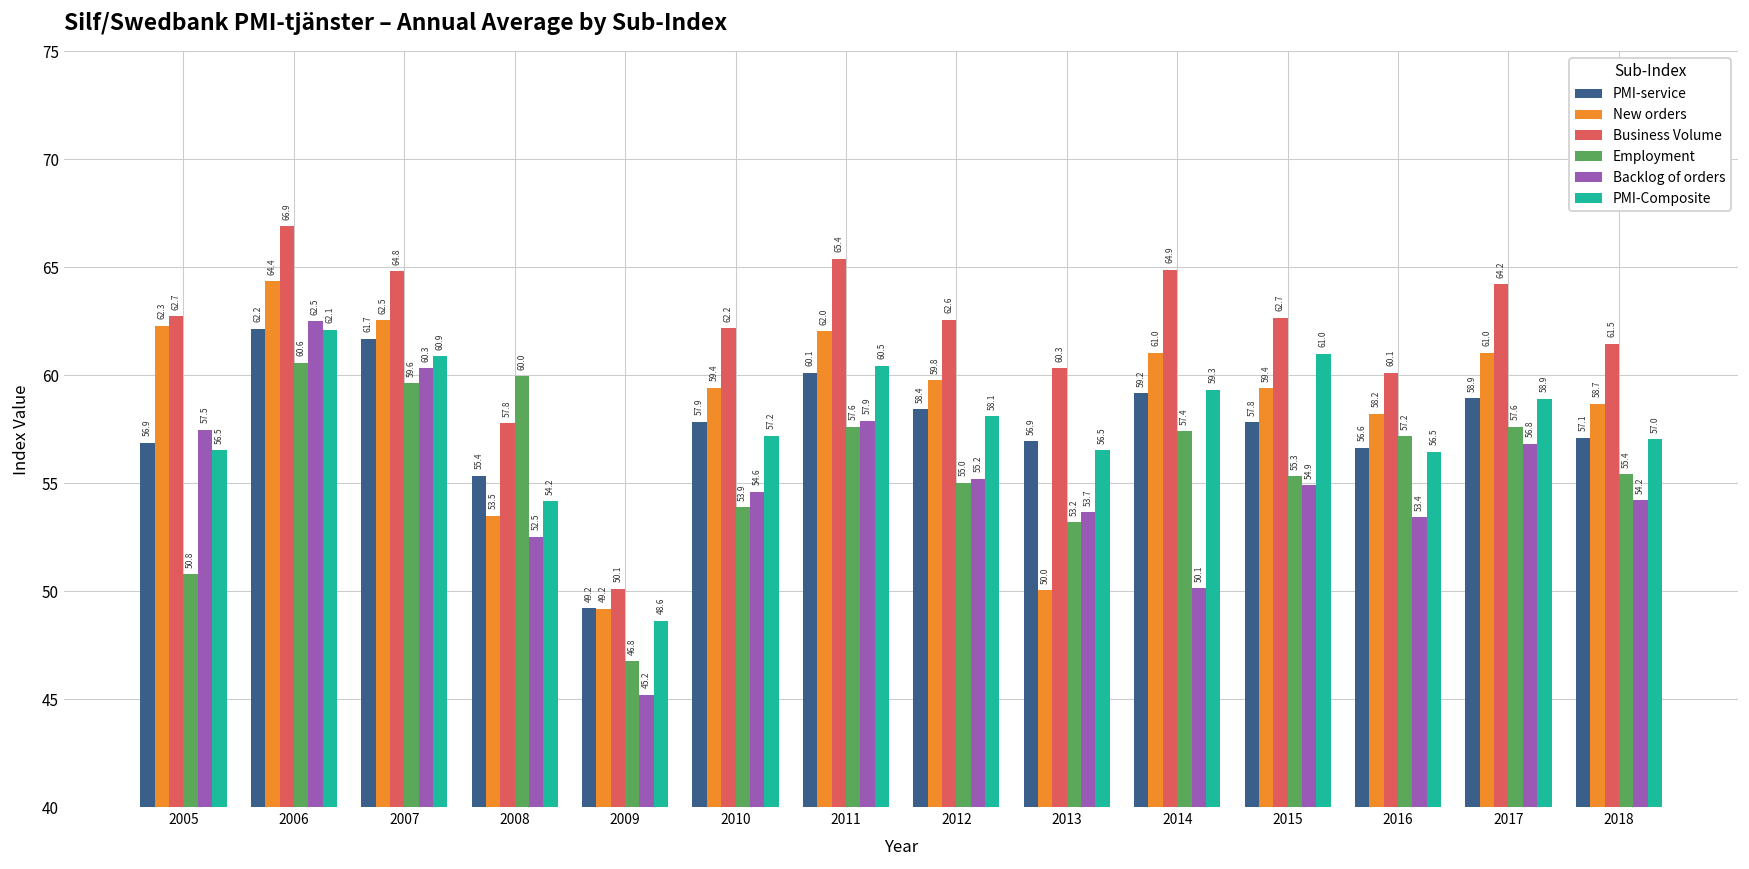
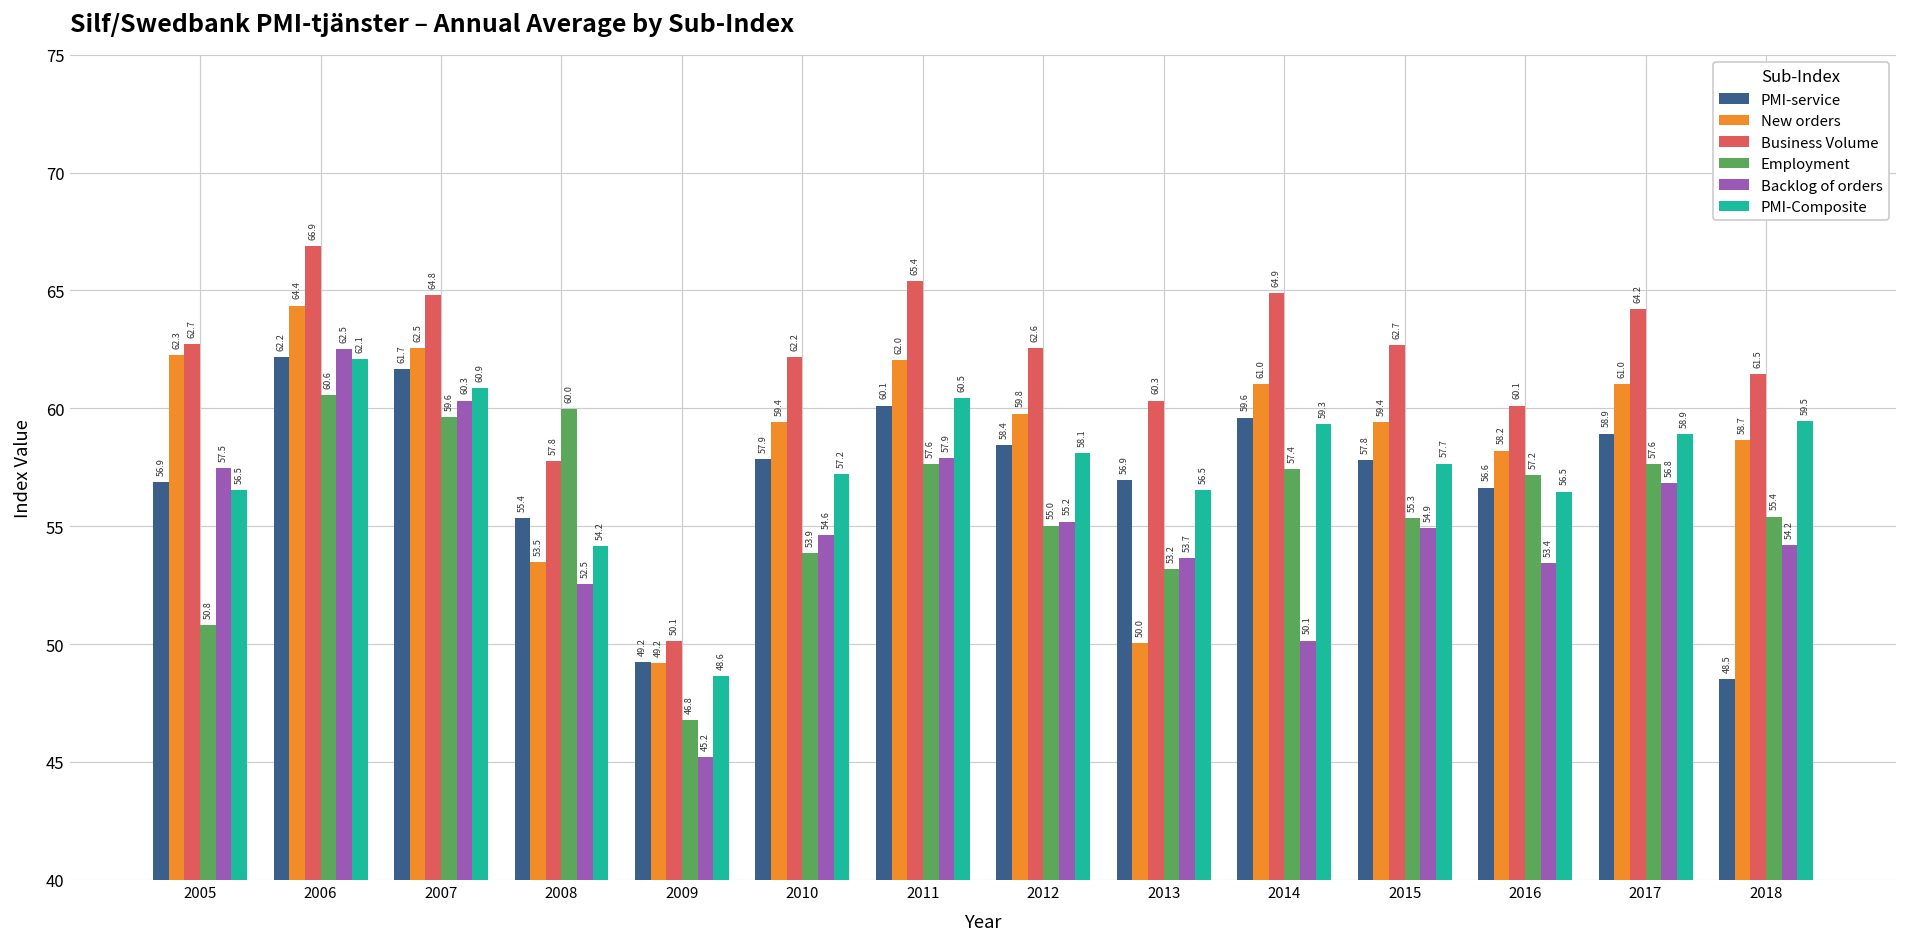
  {
    "PMI-service": {
      "2005": 56.9,
      "2006": 62.2,
      "2007": 61.7,
      "2008": 55.4,
      "2009": 49.2,
      "2010": 57.9,
      "2011": 60.1,
      "2012": 58.4,
      "2013": 56.9,
-     "2014": 59.2,
+     "2014": 59.6,
      "2015": 57.8,
      "2016": 56.6,
      "2017": 58.9,
-     "2018": 57.1
+     "2018": 48.5
    },
    "New orders": {
      "2005": 62.3,
      "2006": 64.4,
      "2007": 62.5,
      "2008": 53.5,
      "2009": 49.2,
      "2010": 59.4,
      "2011": 62.0,
      "2012": 59.8,
      "2013": 50.0,
      "2014": 61.0,
      "2015": 59.4,
      "2016": 58.2,
      "2017": 61.0,
      "2018": 58.7
    },
    "Business Volume": {
      "2005": 62.7,
      "2006": 66.9,
      "2007": 64.8,
      "2008": 57.8,
      "2009": 50.1,
      "2010": 62.2,
      "2011": 65.4,
      "2012": 62.6,
      "2013": 60.3,
      "2014": 64.9,
      "2015": 62.7,
      "2016": 60.1,
      "2017": 64.2,
      "2018": 61.5
    },
    "Employment": {
      "2005": 50.8,
      "2006": 60.6,
      "2007": 59.6,
      "2008": 60.0,
      "2009": 46.8,
      "2010": 53.9,
      "2011": 57.6,
      "2012": 55.0,
      "2013": 53.2,
      "2014": 57.4,
      "2015": 55.3,
      "2016": 57.2,
      "2017": 57.6,
      "2018": 55.4
    },
    "Backlog of orders": {
      "2005": 57.5,
      "2006": 62.5,
      "2007": 60.3,
      "2008": 52.5,
      "2009": 45.2,
      "2010": 54.6,
      "2011": 57.9,
      "2012": 55.2,
      "2013": 53.7,
      "2014": 50.1,
      "2015": 54.9,
      "2016": 53.4,
      "2017": 56.8,
      "2018": 54.2
    },
    "PMI-Composite": {
      "2005": 56.5,
      "2006": 62.1,
      "2007": 60.9,
      "2008": 54.2,
      "2009": 48.6,
      "2010": 57.2,
      "2011": 60.5,
      "2012": 58.1,
      "2013": 56.5,
      "2014": 59.3,
-     "2015": 61.0,
+     "2015": 57.7,
      "2016": 56.5,
      "2017": 58.9,
-     "2018": 57.0
+     "2018": 59.5
    }
  }
